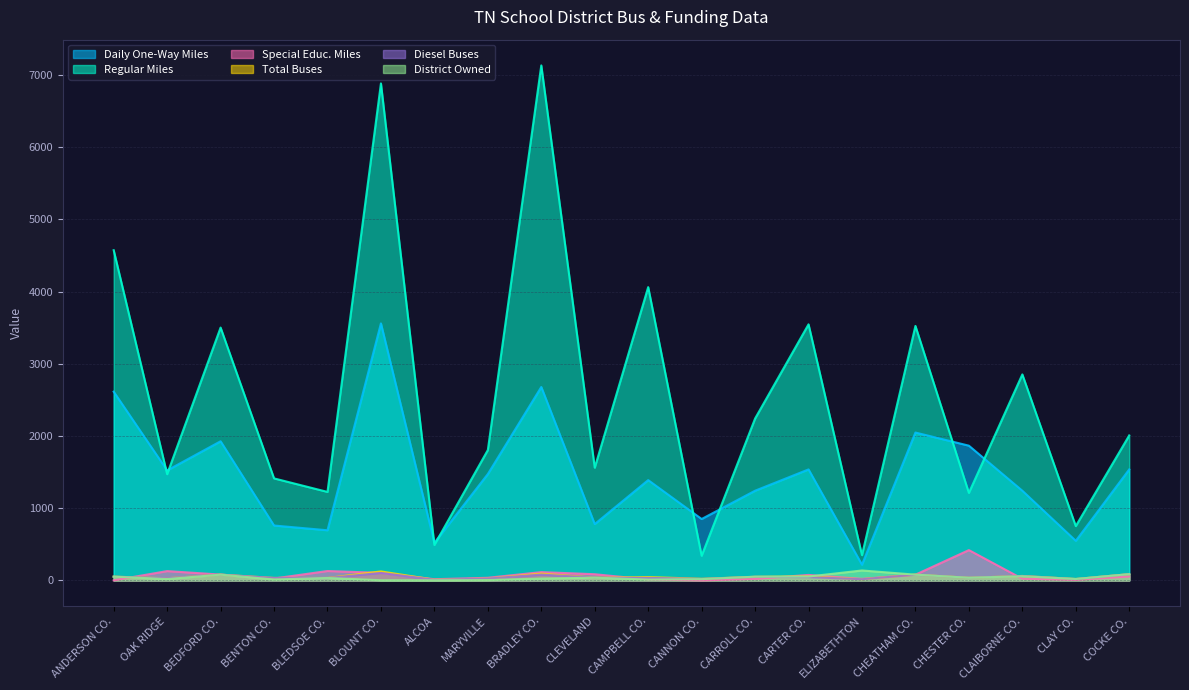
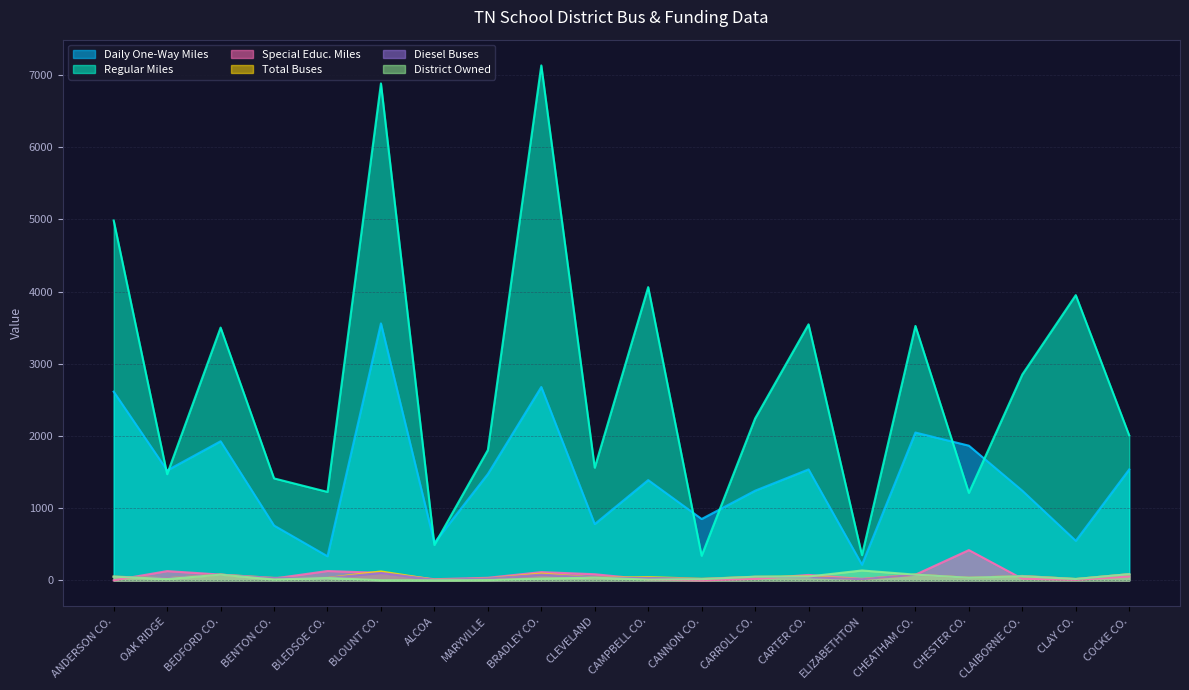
  {
    "Daily One-Way Miles": {
      "ANDERSON CO.": 2600,
      "OAK RIDGE": 1500,
      "BEDFORD CO.": 1900,
      "BENTON CO.": 800,
-     "BLEDSOE CO.": 700,
+     "BLEDSOE CO.": 300,
      "BLOUNT CO.": 3600,
      "MARYVILLE": 1500,
      "BRADLEY CO.": 2700,
      "CLEVELAND": 800,
      "CAMPBELL CO.": 1400,
      "CANNON CO.": 900,
      "CARROLL CO.": 1200,
      "CARTER CO.": 1500,
      "ELIZABETHTON": 200,
      "CHEATHAM CO.": 2000,
      "CHESTER CO.": 1900,
      "CLAIBORNE CO.": 1200,
      "CLAY CO.": 500,
      "COCKE CO.": 1500
    },
    "Regular Miles": {
-     "ANDERSON CO.": 4600,
+     "ANDERSON CO.": 5000,
      "OAK RIDGE": 1500,
      "BEDFORD CO.": 3500,
      "BENTON CO.": 1400,
      "BLEDSOE CO.": 1200,
      "BLOUNT CO.": 6900,
      "MARYVILLE": 1800,
      "BRADLEY CO.": 7100,
      "CLEVELAND": 1600,
      "CAMPBELL CO.": 4100,
      "CANNON CO.": 300,
      "CARROLL CO.": 2200,
      "CARTER CO.": 3500,
      "ELIZABETHTON": 300,
      "CHEATHAM CO.": 3500,
      "CHESTER CO.": 1200,
      "CLAIBORNE CO.": 2900,
-     "CLAY CO.": 800,
+     "CLAY CO.": 4000,
      "COCKE CO.": 2000
    },
    "Special Educ. Miles": {
      "ANDERSON CO.": 0,
      "OAK RIDGE": 100,
      "BLEDSOE CO.": 100,
      "CLEVELAND": 100,
      "CHESTER CO.": 400,
      "CLAIBORNE CO.": 0
    },
    "District Owned": {
      "BLOUNT CO.": 0,
      "BRADLEY CO.": 0,
      "ELIZABETHTON": 100
    }
  }
